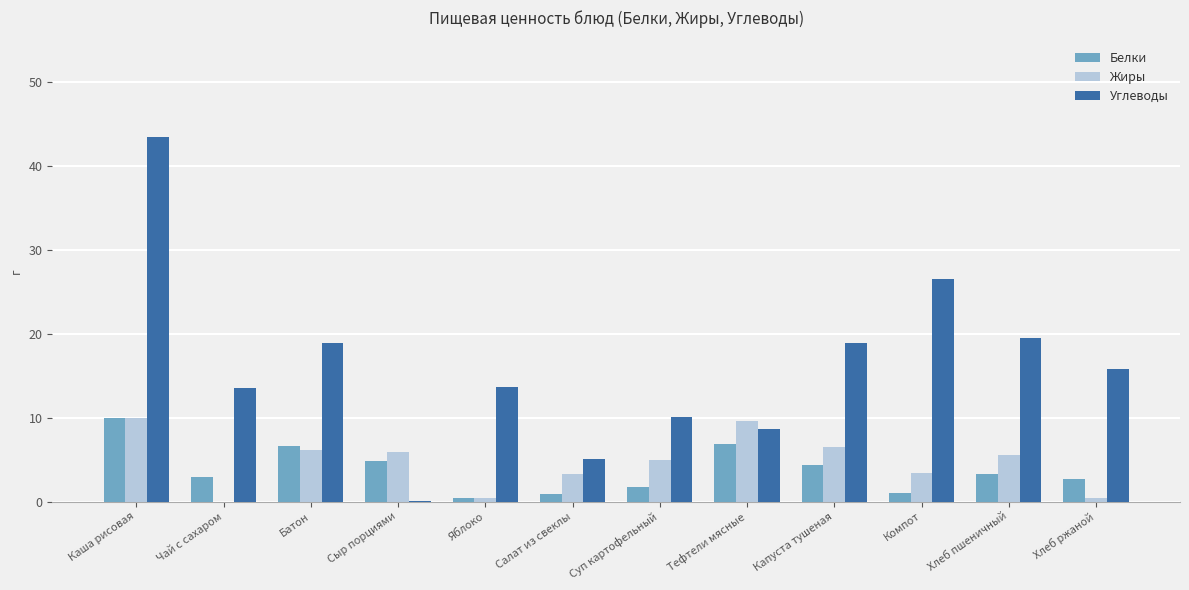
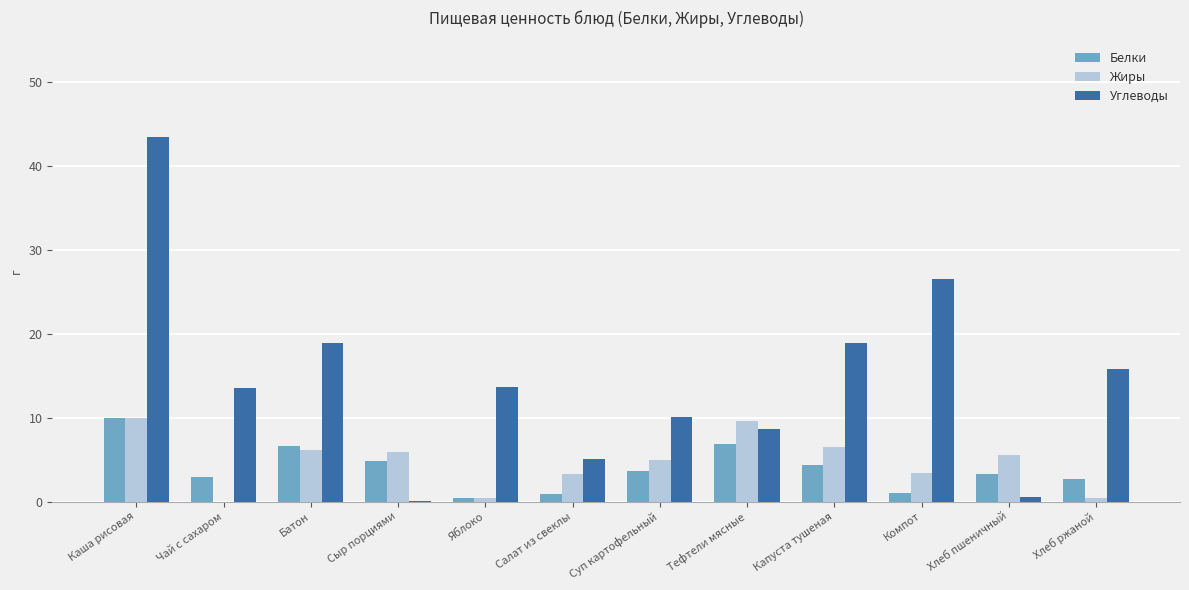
  {
    "Белки": {
      "Каша рисовая": 10,
      "Чай с сахаром": 3,
      "Батон": 7,
      "Сыр порциями": 5,
      "Яблоко": 0,
      "Салат из свеклы": 1,
-     "Суп картофельный": 2,
+     "Суп картофельный": 4,
      "Тефтели мясные": 7,
      "Капуста тушеная": 4,
      "Компот": 1,
      "Хлеб пшеничный": 3,
      "Хлеб ржаной": 3
    },
    "Жиры": {
      "Каша рисовая": 10,
      "Чай с сахаром": 0,
      "Батон": 6,
      "Сыр порциями": 6,
      "Яблоко": 0,
      "Салат из свеклы": 3,
      "Суп картофельный": 5,
      "Тефтели мясные": 10,
      "Капуста тушеная": 7,
      "Компот": 3,
      "Хлеб пшеничный": 6,
      "Хлеб ржаной": 0
    },
    "Углеводы": {
      "Каша рисовая": 44,
      "Чай с сахаром": 14,
      "Батон": 19,
      "Яблоко": 14,
      "Салат из свеклы": 5,
      "Суп картофельный": 10,
      "Тефтели мясные": 9,
      "Капуста тушеная": 19,
      "Компот": 27,
-     "Хлеб пшеничный": 20,
+     "Хлеб пшеничный": 1,
      "Хлеб ржаной": 16
    }
  }
